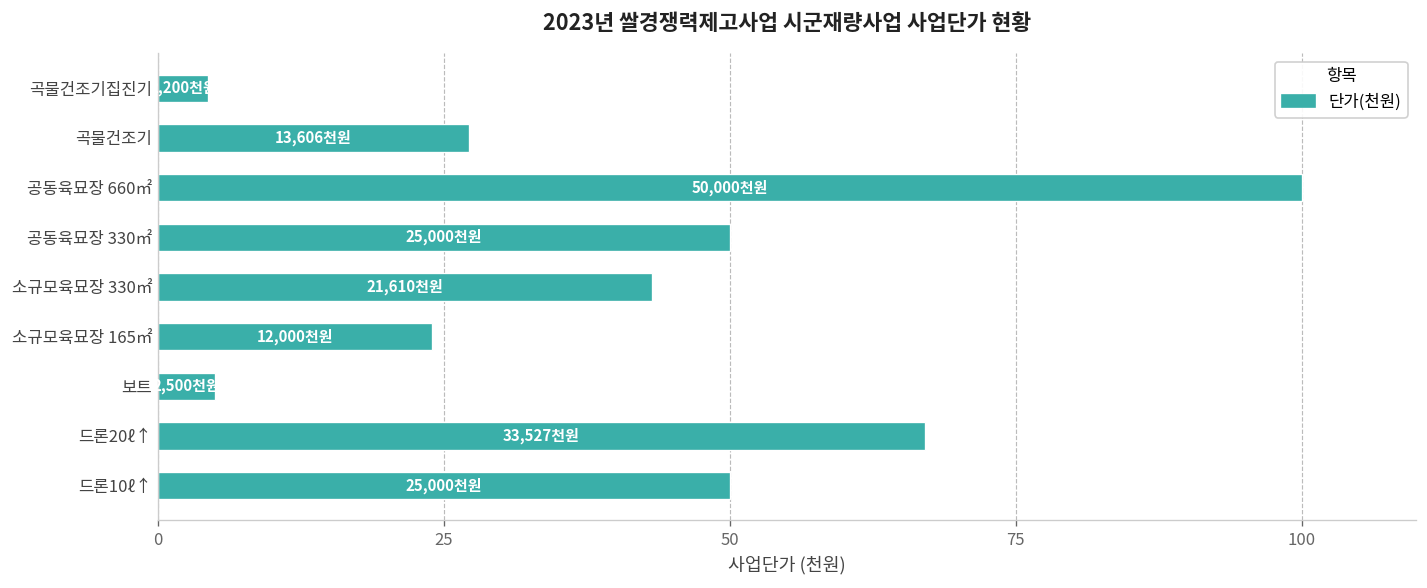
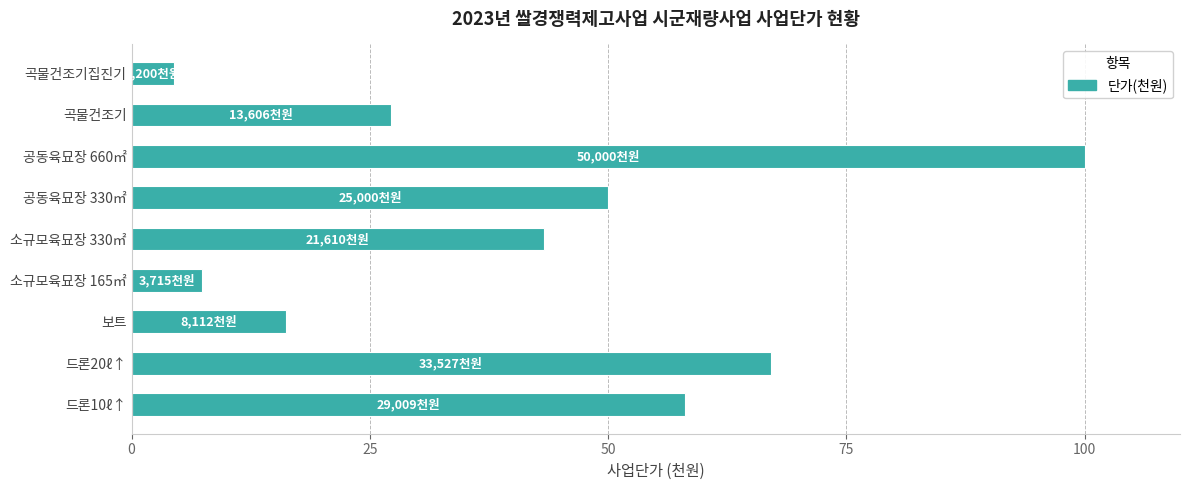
  {
-   "소규모육묘장 165㎡": "12,000",
-   "보트": "2,500",
-   "드론10ℓ↑": "25,000"
+   "소규모육묘장 165㎡": "3,715",
+   "보트": "8,112",
+   "드론10ℓ↑": "29,009"
  }
